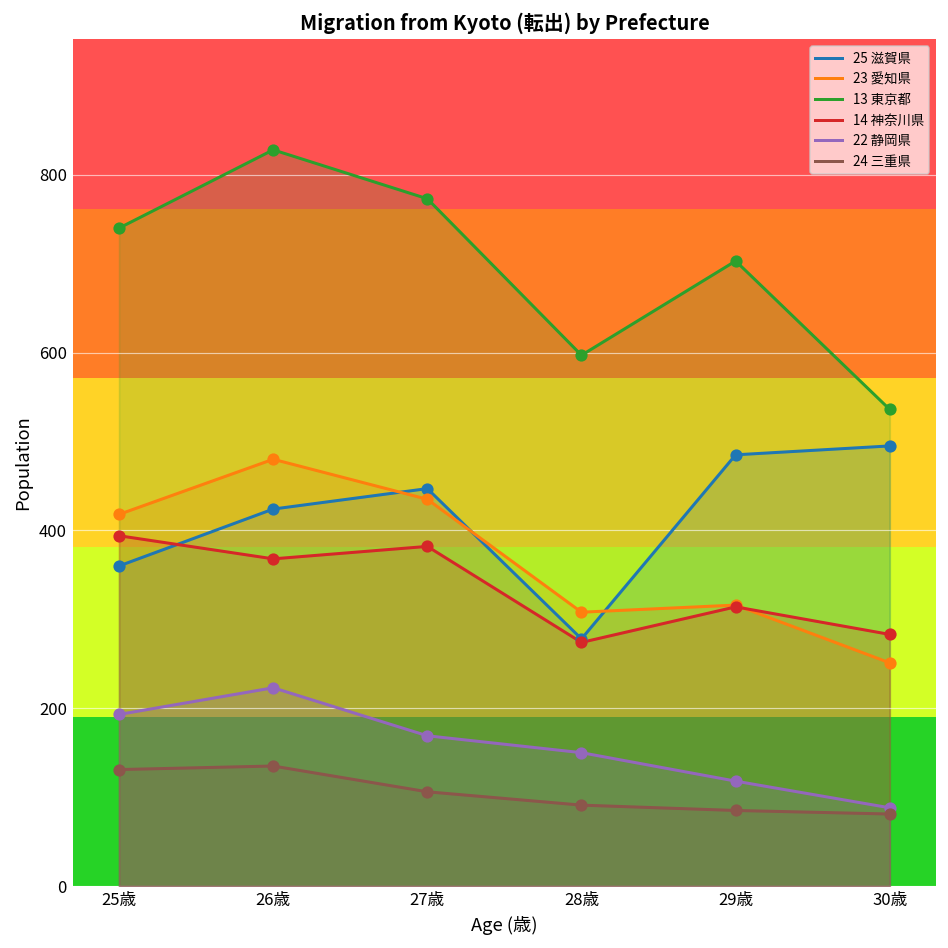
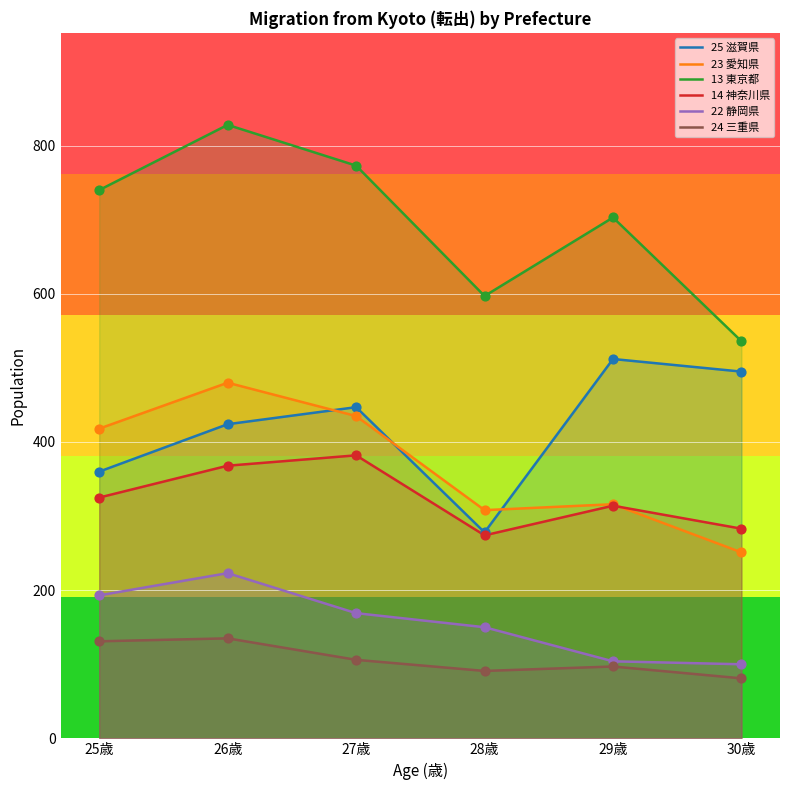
  {
    "25 滋賀県": {
      "25歳": 360,
      "26歳": 420,
      "27歳": 450,
      "28歳": 280,
-     "29歳": 490,
+     "29歳": 510,
      "30歳": 500
    },
    "23 愛知県": {
      "25歳": 420,
      "26歳": 480,
      "27歳": 440,
      "28歳": 310,
      "30歳": 250
    },
    "13 東京都": {
      "25歳": 740,
      "26歳": 830,
      "27歳": 770,
      "28歳": 600,
      "29歳": 700,
      "30歳": 540
    },
    "14 神奈川県": {
-     "25歳": 390,
+     "25歳": 330,
      "26歳": 370,
      "27歳": 380,
      "28歳": 270,
      "30歳": 280
    },
    "22 静岡県": {
      "25歳": 190,
      "26歳": 220,
      "27歳": 170,
      "28歳": 150,
-     "29歳": 120,
-     "30歳": 90
+     "29歳": 100,
+     "30歳": 100
    },
    "24 三重県": {
      "25歳": 130,
      "26歳": 140,
      "27歳": 110,
      "28歳": 90,
-     "29歳": 90,
+     "29歳": 100,
      "30歳": 80
    }
  }
